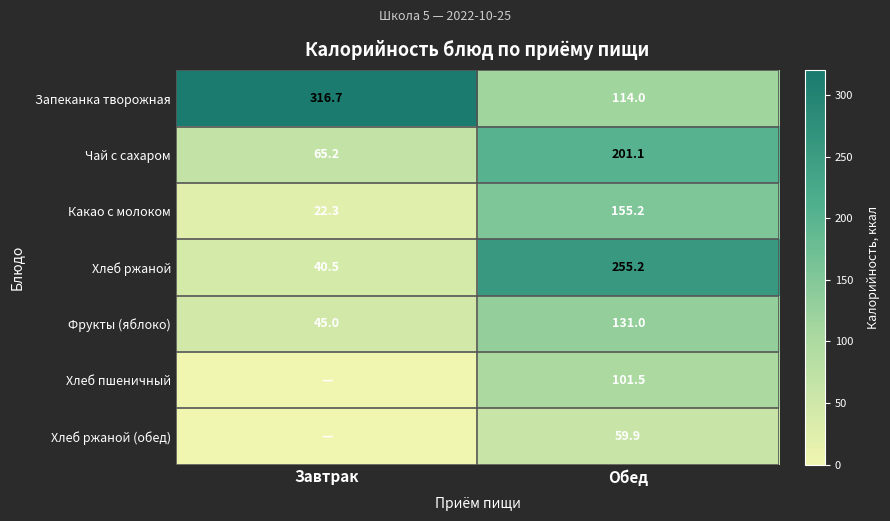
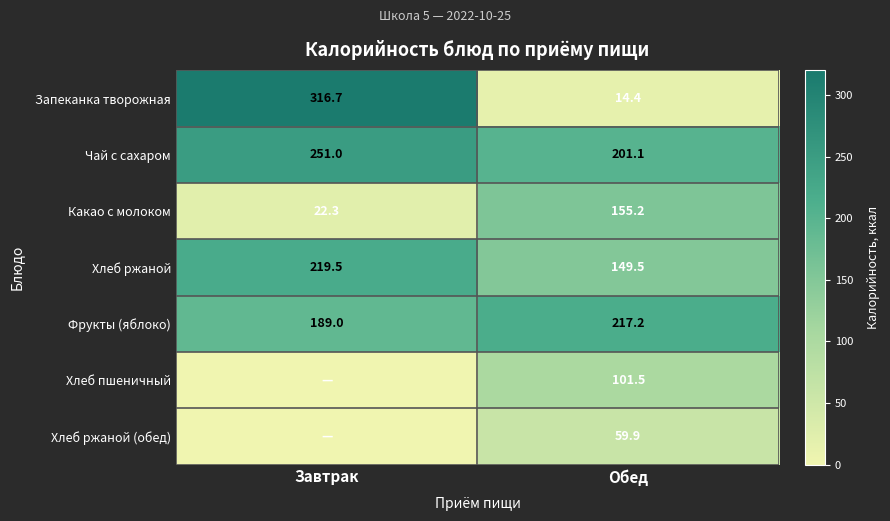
  {
    "Запеканка творожная": {
      "Завтрак": 316.7,
-     "Обед": 114.0
+     "Обед": 14.4
    },
    "Чай с сахаром": {
-     "Завтрак": 65.2,
+     "Завтрак": 251.0,
      "Обед": 201.1
    },
    "Какао с молоком": {
      "Завтрак": 22.3,
      "Обед": 155.2
    },
    "Хлеб ржаной": {
-     "Завтрак": 40.5,
-     "Обед": 255.2
+     "Завтрак": 219.5,
+     "Обед": 149.5
    },
    "Фрукты (яблоко)": {
-     "Завтрак": 45.0,
-     "Обед": 131.0
+     "Завтрак": 189.0,
+     "Обед": 217.2
    },
    "Хлеб пшеничный": {
      "Обед": 101.5
    },
    "Хлеб ржаной (обед)": {
      "Обед": 59.9
    }
  }
